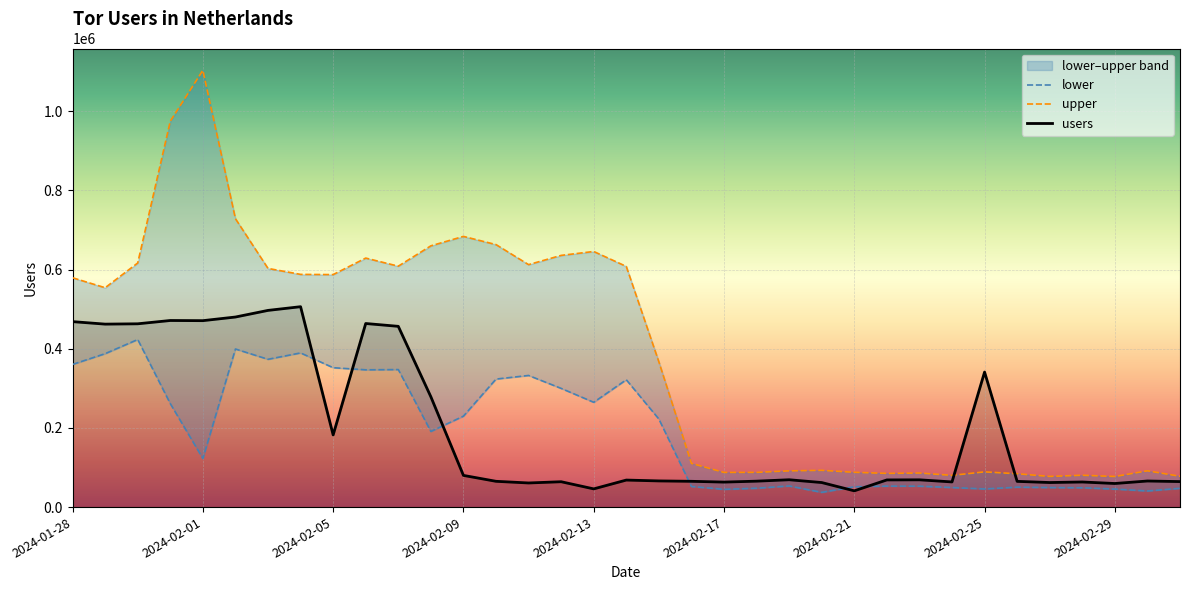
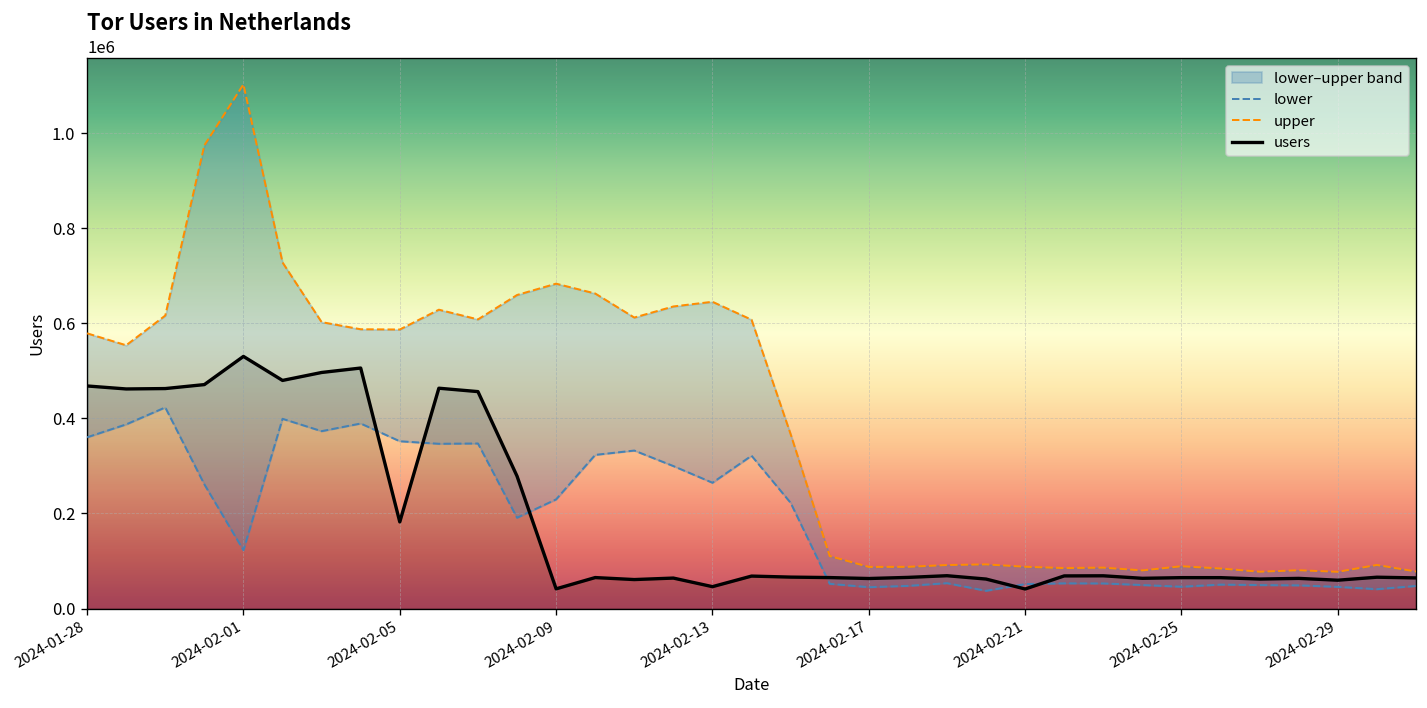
  {
    "users": {
      "2024-01-28": 470000,
-     "2024-02-01": 470000,
+     "2024-02-01": 530000,
      "2024-02-05": 180000,
-     "2024-02-09": 80000,
+     "2024-02-09": 40000,
      "2024-02-13": 50000,
      "2024-02-17": 60000,
      "2024-02-21": 40000,
-     "2024-02-25": 340000,
+     "2024-02-25": 60000,
      "2024-02-29": 60000
    }
  }
